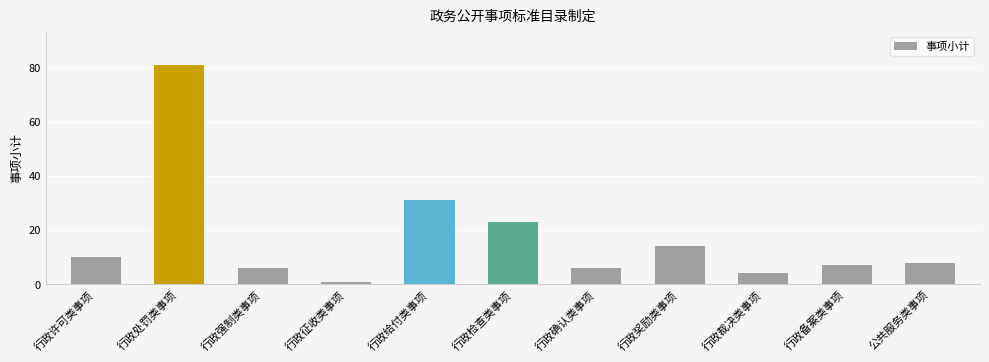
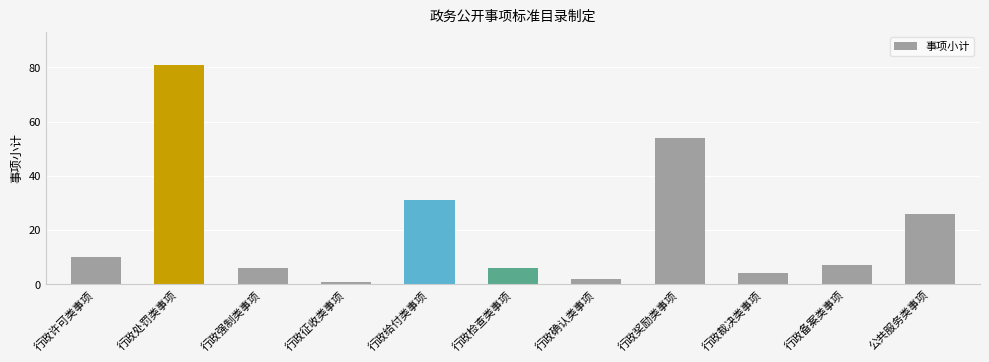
  {
    "行政许可类事项": 10,
    "行政处罚类事项": 81,
    "行政强制类事项": 6,
    "行政征收类事项": 1,
    "行政给付类事项": 31,
-   "行政检查类事项": 23,
-   "行政确认类事项": 6,
-   "行政奖励类事项": 14,
+   "行政检查类事项": 6,
+   "行政确认类事项": 2,
+   "行政奖励类事项": 54,
    "行政裁决类事项": 4,
    "行政备案类事项": 7,
-   "公共服务类事项": 8
+   "公共服务类事项": 26
  }
